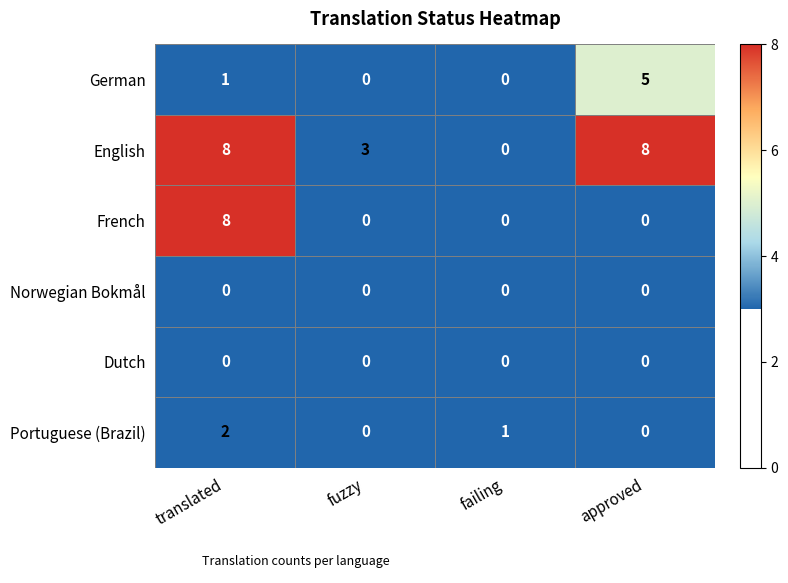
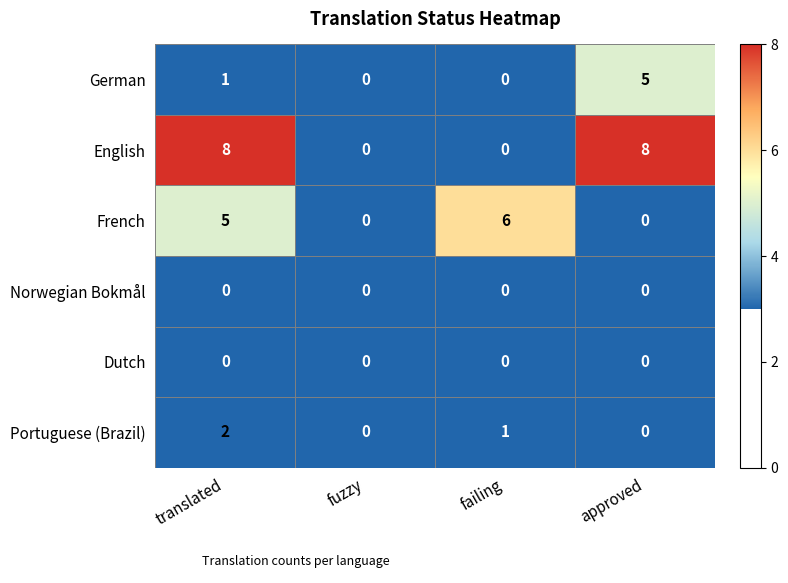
  {
    "German": {
      "translated": 1,
      "fuzzy": 0,
      "failing": 0,
      "approved": 5
    },
    "English": {
      "translated": 8,
-     "fuzzy": 3,
+     "fuzzy": 0,
      "failing": 0,
      "approved": 8
    },
    "French": {
-     "translated": 8,
+     "translated": 5,
      "fuzzy": 0,
-     "failing": 0,
+     "failing": 6,
      "approved": 0
    },
    "Norwegian Bokmål": {
      "translated": 0,
      "fuzzy": 0,
      "failing": 0,
      "approved": 0
    },
    "Dutch": {
      "translated": 0,
      "fuzzy": 0,
      "failing": 0,
      "approved": 0
    },
    "Portuguese (Brazil)": {
      "translated": 2,
      "fuzzy": 0,
      "failing": 1,
      "approved": 0
    }
  }
